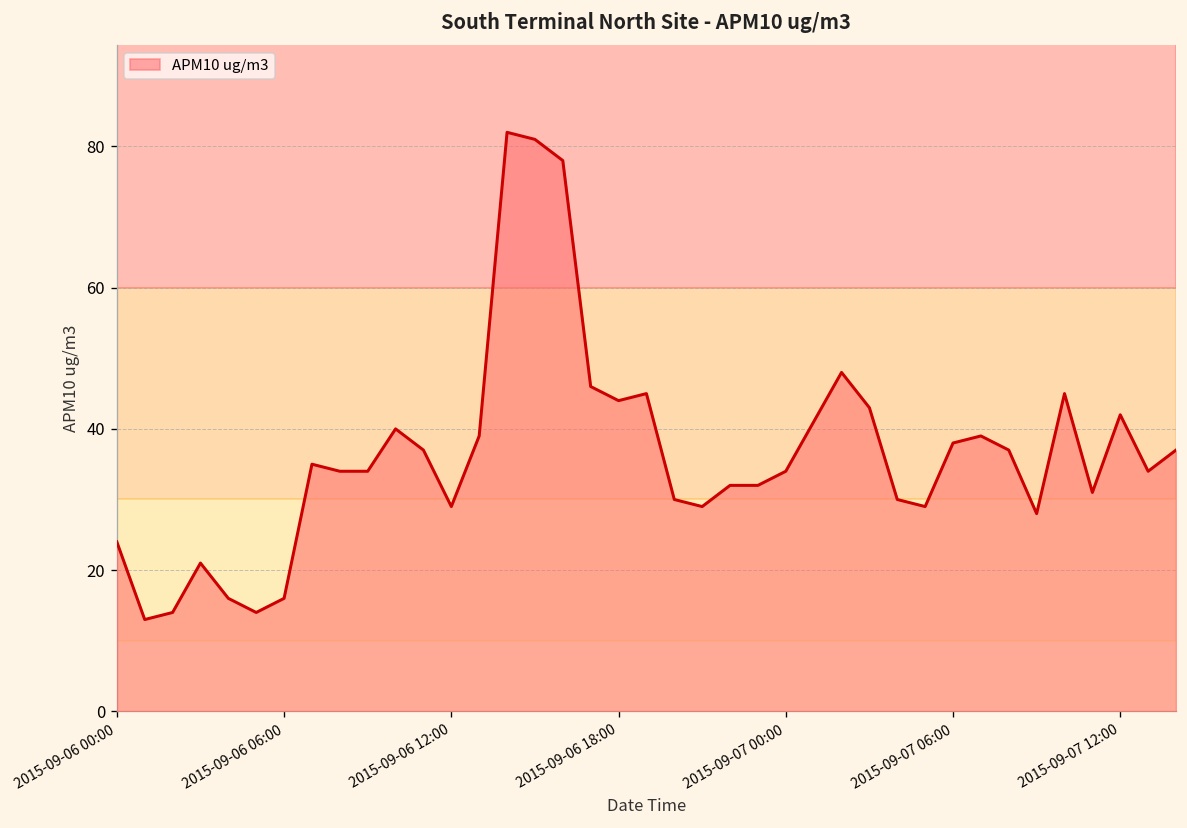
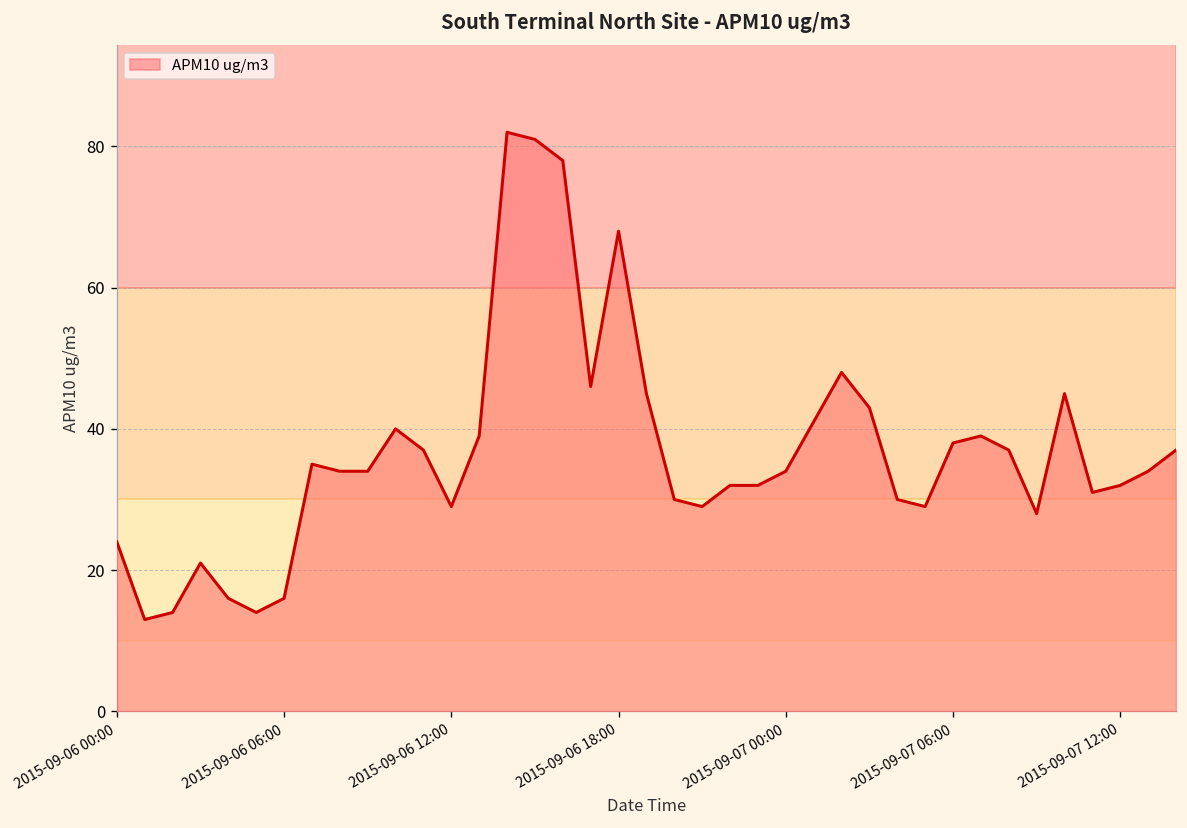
  {
    "2015-09-06 00:00": 24,
    "2015-09-06 06:00": 16,
    "2015-09-06 12:00": 29,
-   "2015-09-06 18:00": 44,
+   "2015-09-06 18:00": 68,
    "2015-09-07 00:00": 34,
    "2015-09-07 06:00": 38,
-   "2015-09-07 12:00": 42
+   "2015-09-07 12:00": 32
  }
